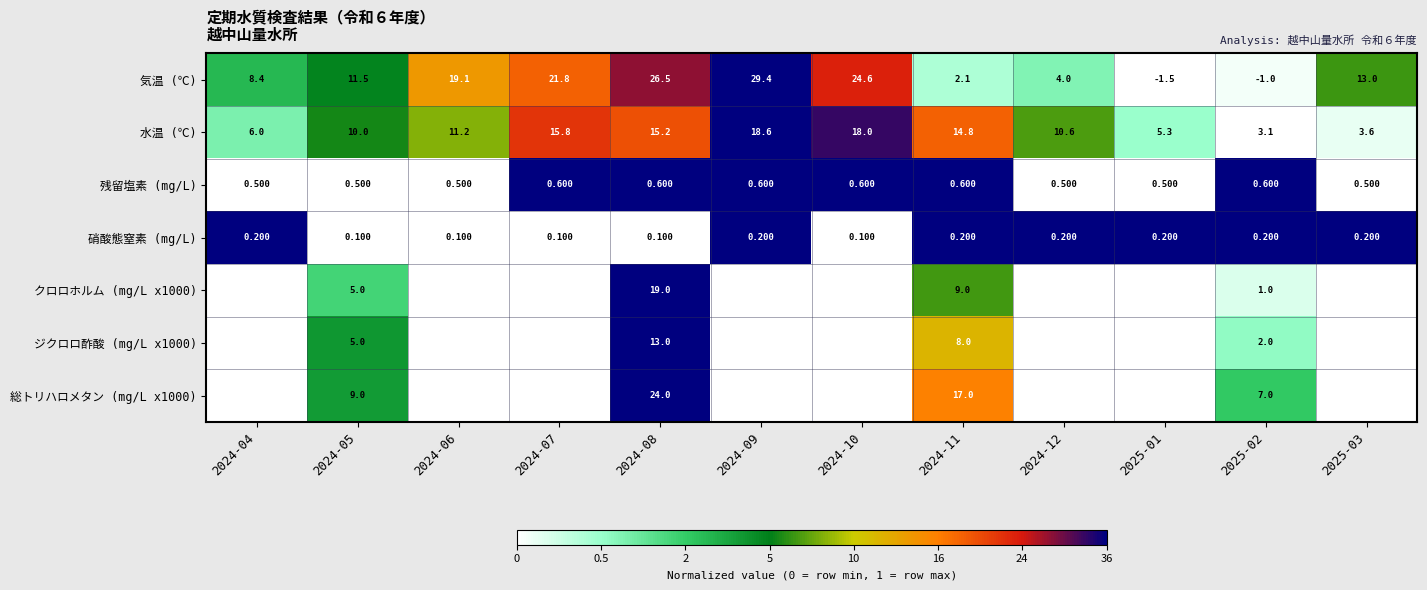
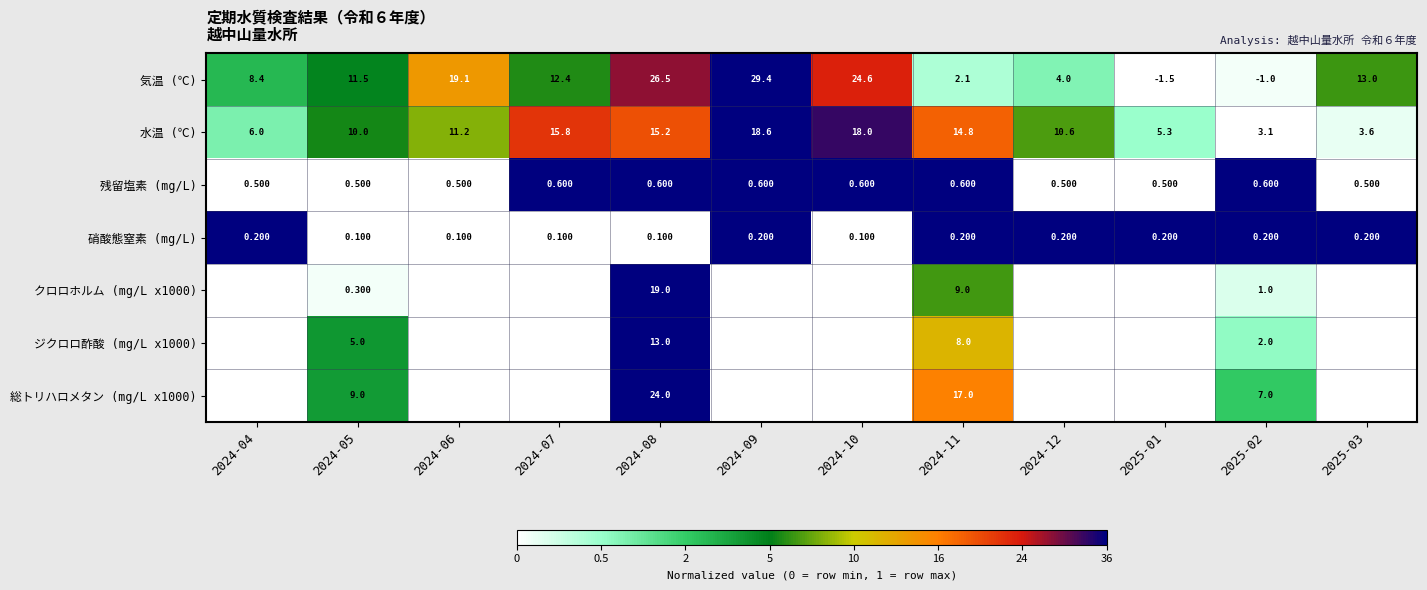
  {
    "気温 (℃)": {
      "2024-04": 8.4,
      "2024-05": 11.5,
      "2024-06": 19.1,
-     "2024-07": 21.8,
+     "2024-07": 12.4,
      "2024-08": 26.5,
      "2024-09": 29.4,
      "2024-10": 24.6,
      "2024-11": 2.1,
      "2024-12": 4.0,
      "2025-01": -1.5,
      "2025-02": -1.0,
      "2025-03": 13.0
    },
    "水温 (℃)": {
      "2024-04": 6.0,
      "2024-05": 10.0,
      "2024-06": 11.2,
      "2024-07": 15.8,
      "2024-08": 15.2,
      "2024-09": 18.6,
      "2024-10": 18.0,
      "2024-11": 14.8,
      "2024-12": 10.6,
      "2025-01": 5.3,
      "2025-02": 3.1,
      "2025-03": 3.6
    },
    "残留塩素 (mg/L)": {
      "2024-04": 0.500,
      "2024-05": 0.500,
      "2024-06": 0.500,
      "2024-07": 0.600,
      "2024-08": 0.600,
      "2024-09": 0.600,
      "2024-10": 0.600,
      "2024-11": 0.600,
      "2024-12": 0.500,
      "2025-01": 0.500,
      "2025-02": 0.600,
      "2025-03": 0.500
    },
    "硝酸態窒素 (mg/L)": {
      "2024-04": 0.200,
      "2024-05": 0.100,
      "2024-06": 0.100,
      "2024-07": 0.100,
      "2024-08": 0.100,
      "2024-09": 0.200,
      "2024-10": 0.100,
      "2024-11": 0.200,
      "2024-12": 0.200,
      "2025-01": 0.200,
      "2025-02": 0.200,
      "2025-03": 0.200
    },
    "クロロホルム (mg/L x1000)": {
-     "2024-05": 5.0,
+     "2024-05": 0.300,
      "2024-08": 19.0,
      "2024-11": 9.0,
      "2025-02": 1.0
    },
    "ジクロロ酢酸 (mg/L x1000)": {
      "2024-05": 5.0,
      "2024-08": 13.0,
      "2024-11": 8.0,
      "2025-02": 2.0
    },
    "総トリハロメタン (mg/L x1000)": {
      "2024-05": 9.0,
      "2024-08": 24.0,
      "2024-11": 17.0,
      "2025-02": 7.0
    }
  }
